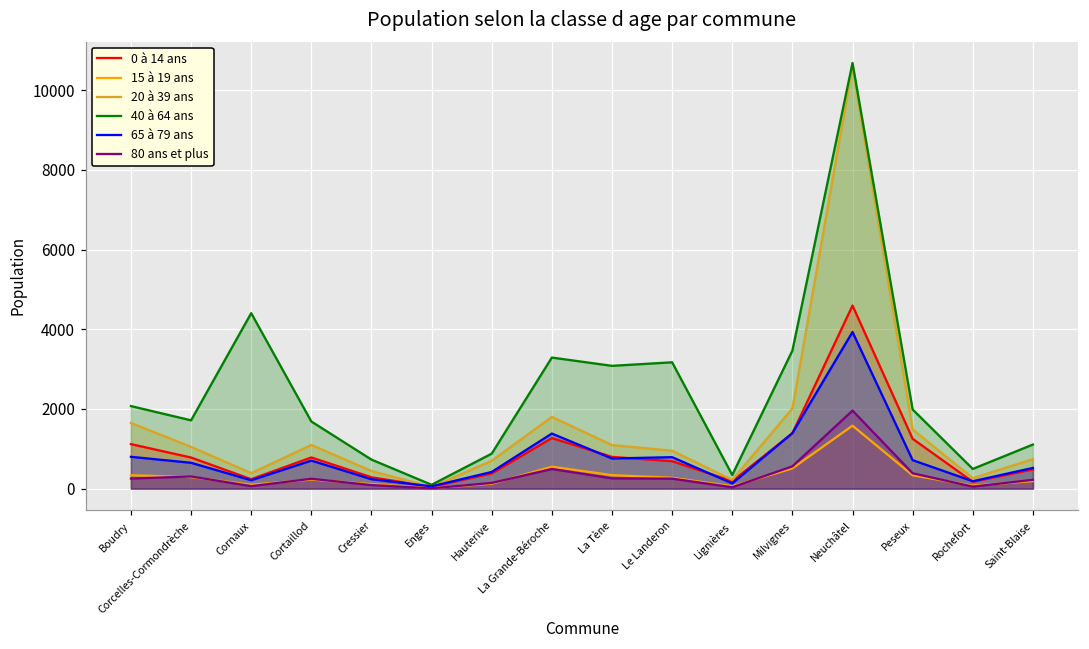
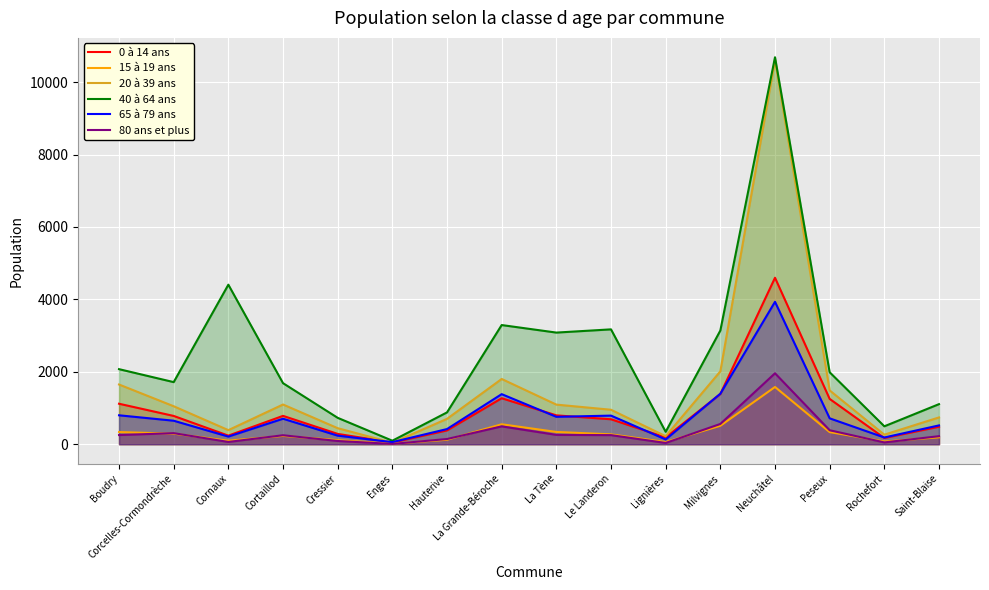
  {
    "0 à 14 ans": {
      "Boudry": 1100,
      "Corcelles-Cormondrèche": 800,
      "Cortaillod": 800,
      "La Grande-Béroche": 1300,
      "Le Landeron": 700,
      "Neuchâtel": 4600,
      "Peseux": 1300
    },
    "40 à 64 ans": {
      "Boudry": 2100,
      "Corcelles-Cormondrèche": 1700,
      "Cornaux": 4400,
      "Cortaillod": 1700,
      "Cressier": 700,
      "Hauterive": 900,
      "La Grande-Béroche": 3300,
      "La Tène": 3100,
      "Le Landeron": 3200,
      "Lignières": 300,
-     "Milvignes": 3500,
+     "Milvignes": 3100,
      "Neuchâtel": 10700,
      "Peseux": 2000,
      "Rochefort": 500,
      "Saint-Blaise": 1100
    },
    "65 à 79 ans": {
      "Boudry": 800,
      "Corcelles-Cormondrèche": 600,
      "Cortaillod": 700,
      "La Grande-Béroche": 1400,
      "Le Landeron": 800,
      "Neuchâtel": 3900,
      "Peseux": 700
    },
    "80 ans et plus": {
      "Boudry": 300,
      "La Tène": 300,
      "Neuchâtel": 2000
    }
  }
